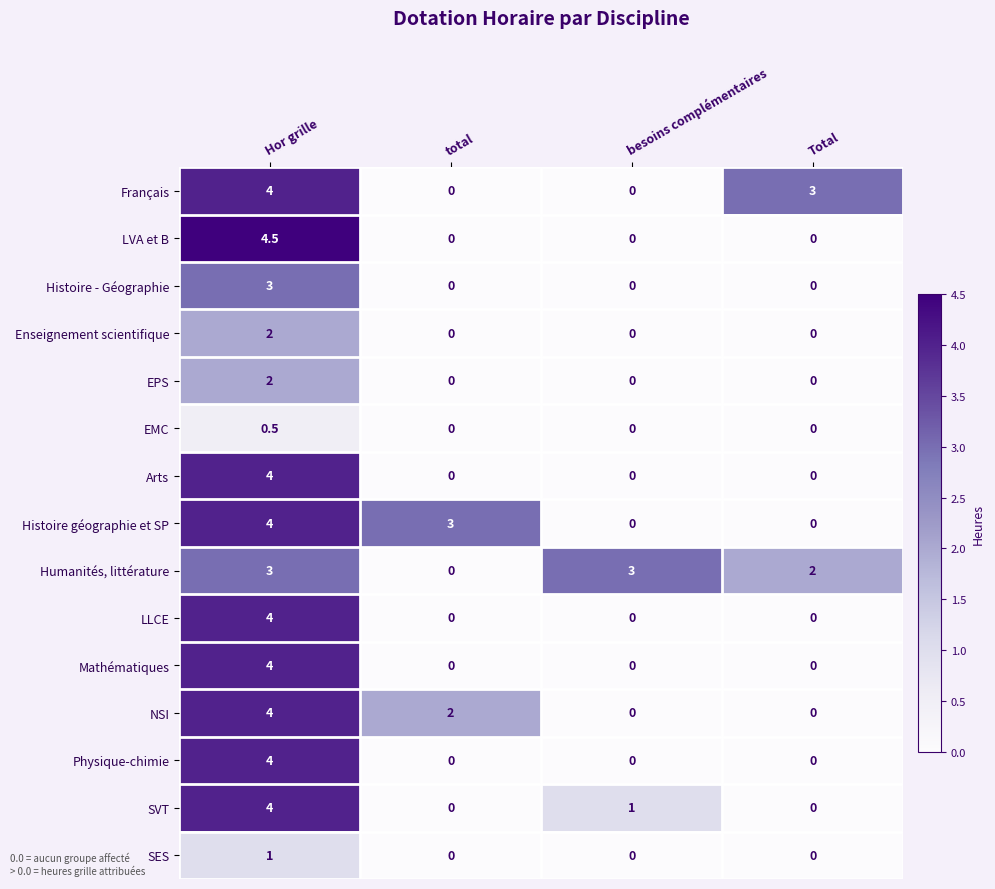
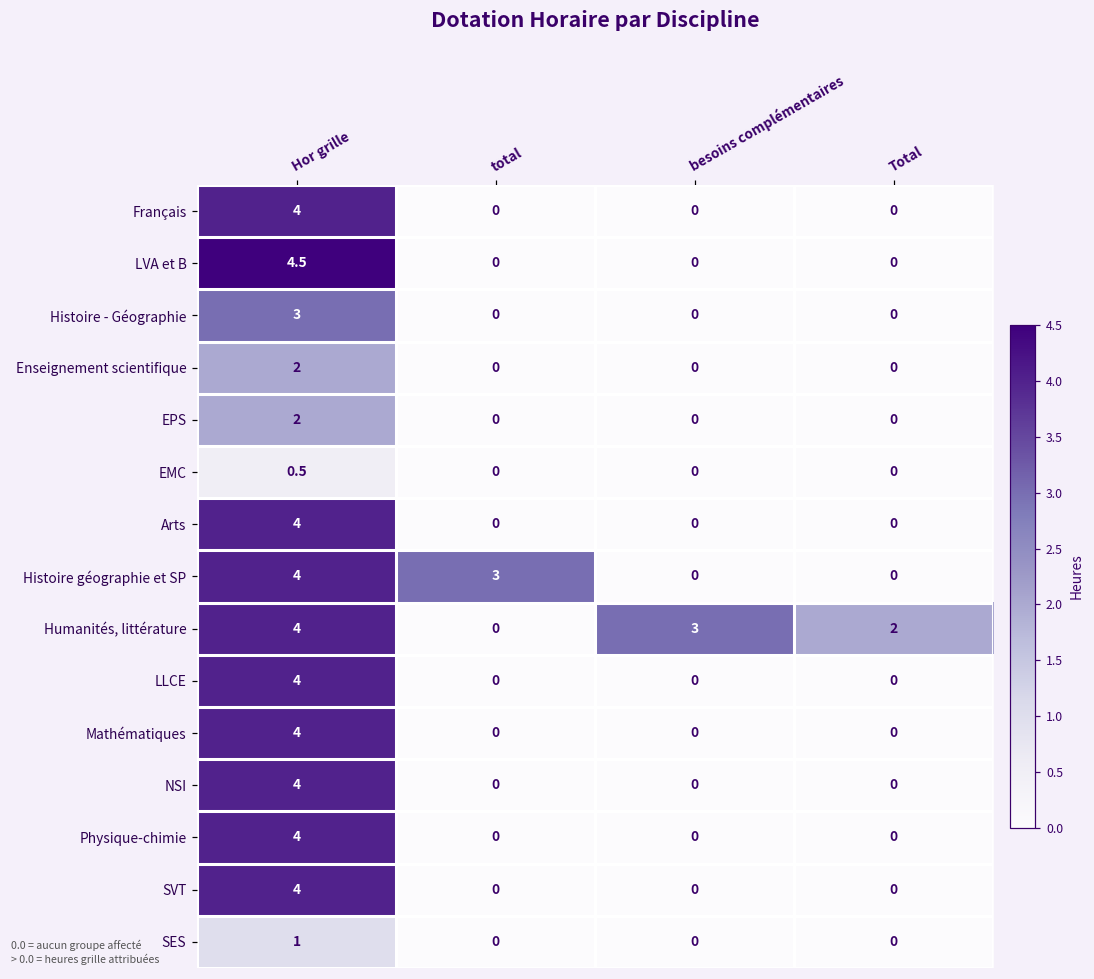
  {
    "Français": {
      "Hor grille": 4,
      "total": 0,
      "besoins complémentaires": 0,
-     "Total": 3
+     "Total": 0
    },
    "LVA et B": {
      "Hor grille": 4.5,
      "total": 0,
      "besoins complémentaires": 0,
      "Total": 0
    },
    "Histoire - Géographie": {
      "Hor grille": 3,
      "total": 0,
      "besoins complémentaires": 0,
      "Total": 0
    },
    "Enseignement scientifique": {
      "Hor grille": 2,
      "total": 0,
      "besoins complémentaires": 0,
      "Total": 0
    },
    "EPS": {
      "Hor grille": 2,
      "total": 0,
      "besoins complémentaires": 0,
      "Total": 0
    },
    "EMC": {
      "Hor grille": 0.5,
      "total": 0,
      "besoins complémentaires": 0,
      "Total": 0
    },
    "Arts": {
      "Hor grille": 4,
      "total": 0,
      "besoins complémentaires": 0,
      "Total": 0
    },
    "Histoire géographie et SP": {
      "Hor grille": 4,
      "total": 3,
      "besoins complémentaires": 0,
      "Total": 0
    },
    "Humanités, littérature": {
-     "Hor grille": 3,
+     "Hor grille": 4,
      "total": 0,
      "besoins complémentaires": 3,
      "Total": 2
    },
    "LLCE": {
      "Hor grille": 4,
      "total": 0,
      "besoins complémentaires": 0,
      "Total": 0
    },
    "Mathématiques": {
      "Hor grille": 4,
      "total": 0,
      "besoins complémentaires": 0,
      "Total": 0
    },
    "NSI": {
      "Hor grille": 4,
-     "total": 2,
+     "total": 0,
      "besoins complémentaires": 0,
      "Total": 0
    },
    "Physique-chimie": {
      "Hor grille": 4,
      "total": 0,
      "besoins complémentaires": 0,
      "Total": 0
    },
    "SVT": {
      "Hor grille": 4,
      "total": 0,
-     "besoins complémentaires": 1,
+     "besoins complémentaires": 0,
      "Total": 0
    },
    "SES": {
      "Hor grille": 1,
      "total": 0,
      "besoins complémentaires": 0,
      "Total": 0
    }
  }
